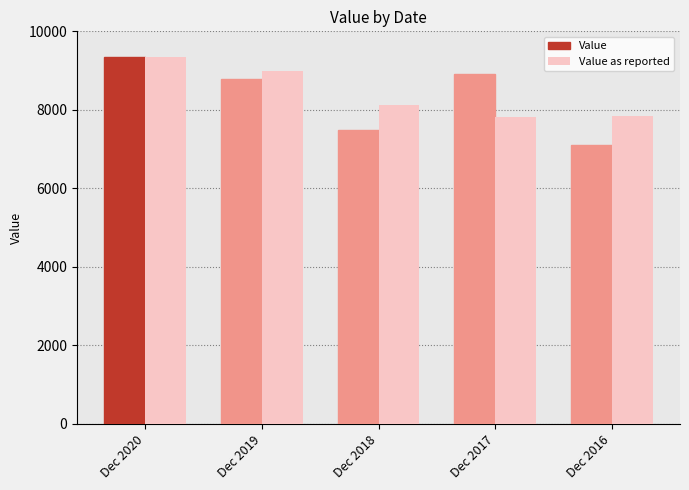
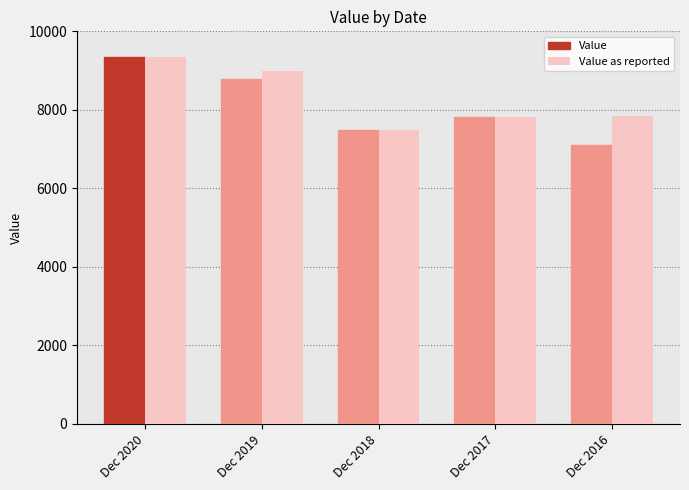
  {
    "Value": {
      "Dec 2020": 9300,
      "Dec 2019": 8800,
      "Dec 2018": 7500,
-     "Dec 2017": 8900,
+     "Dec 2017": 7800,
      "Dec 2016": 7100
    },
    "Value as reported": {
      "Dec 2020": 9300,
      "Dec 2019": 9000,
-     "Dec 2018": 8100,
+     "Dec 2018": 7500,
      "Dec 2017": 7800,
      "Dec 2016": 7800
    }
  }
